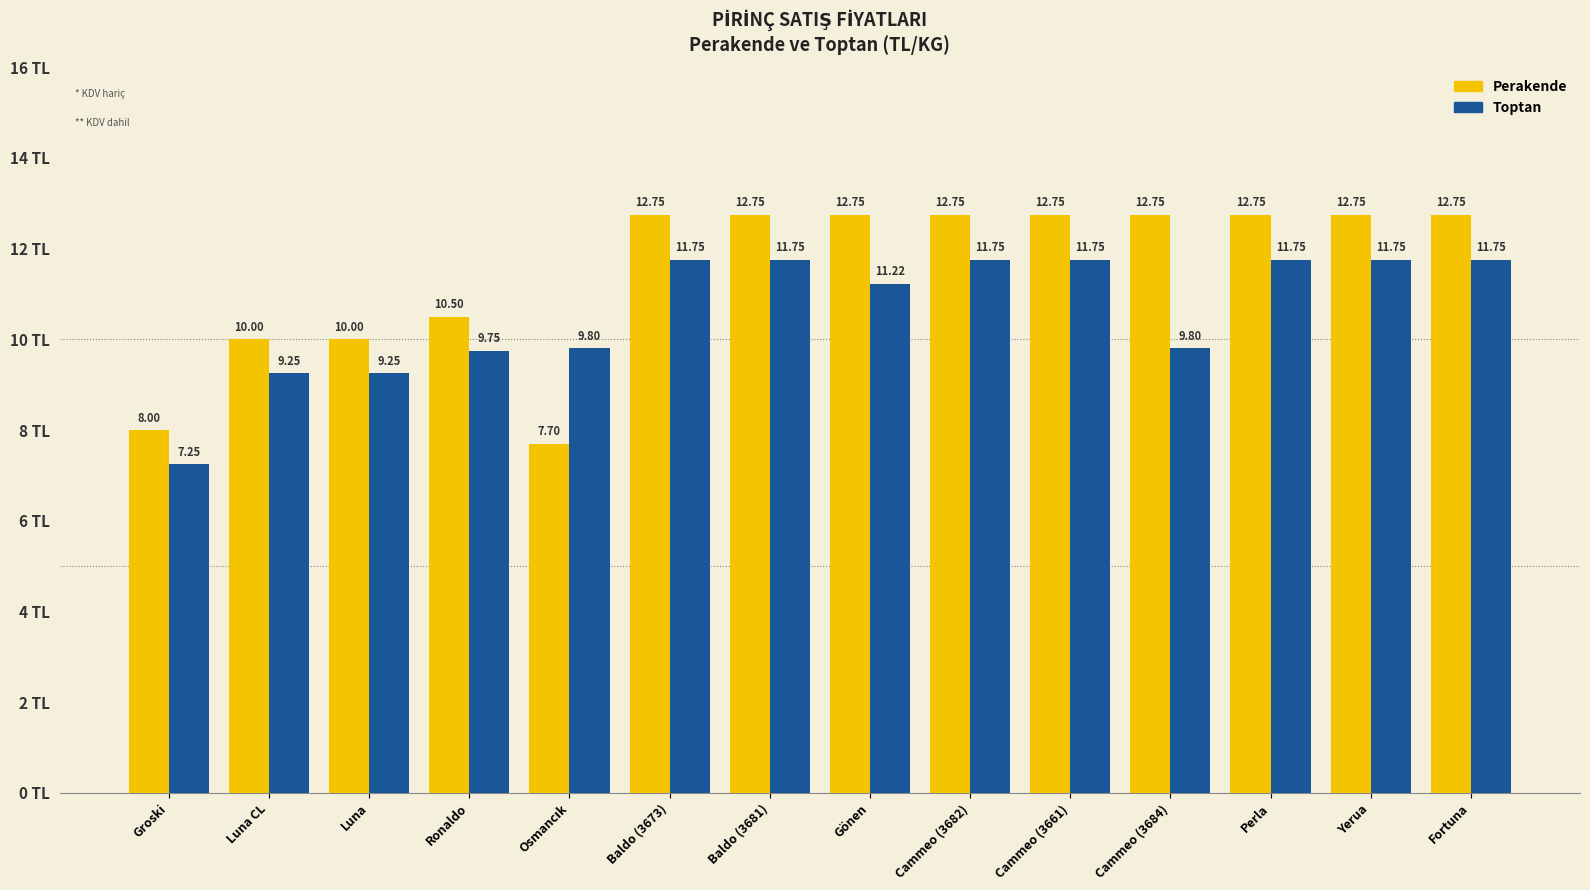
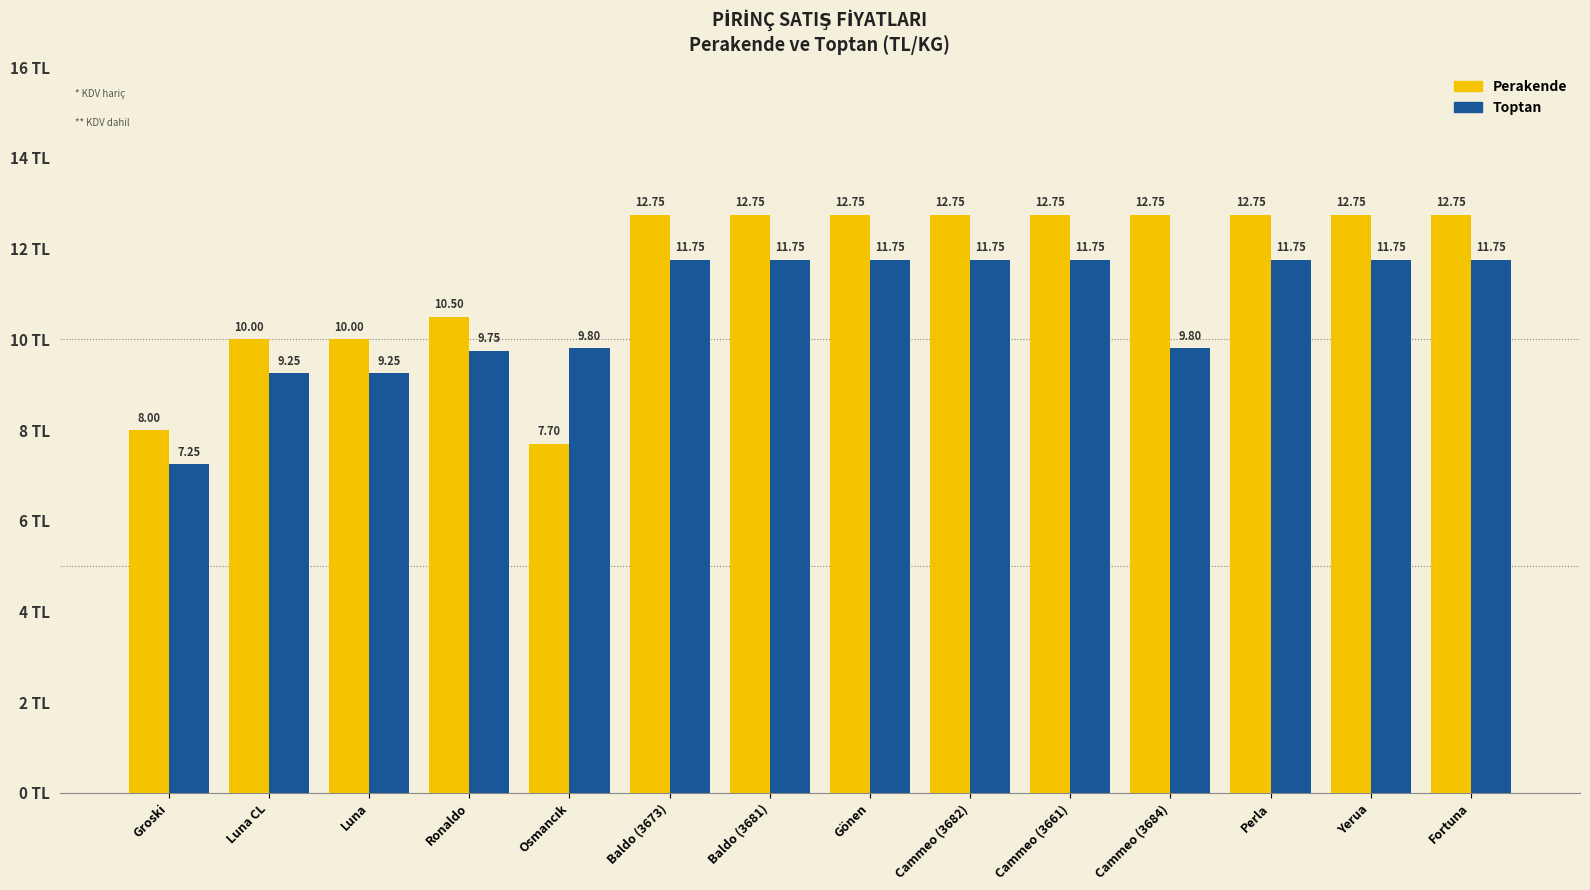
  {
    "Perakende": {
      "Groski": 8.00,
      "Luna CL": 10.00,
      "Luna": 10.00,
      "Ronaldo": 10.50,
      "Osmancık": 7.70,
      "Baldo (3673)": 12.75,
      "Baldo (3681)": 12.75,
      "Gönen": 12.75,
      "Cammeo (3682)": 12.75,
      "Cammeo (3661)": 12.75,
      "Cammeo (3684)": 12.75,
      "Perla": 12.75,
      "Yerua": 12.75,
      "Fortuna": 12.75
    },
    "Toptan": {
      "Groski": 7.25,
      "Luna CL": 9.25,
      "Luna": 9.25,
      "Ronaldo": 9.75,
      "Osmancık": 9.80,
      "Baldo (3673)": 11.75,
      "Baldo (3681)": 11.75,
-     "Gönen": 11.22,
+     "Gönen": 11.75,
      "Cammeo (3682)": 11.75,
      "Cammeo (3661)": 11.75,
      "Cammeo (3684)": 9.80,
      "Perla": 11.75,
      "Yerua": 11.75,
      "Fortuna": 11.75
    }
  }
